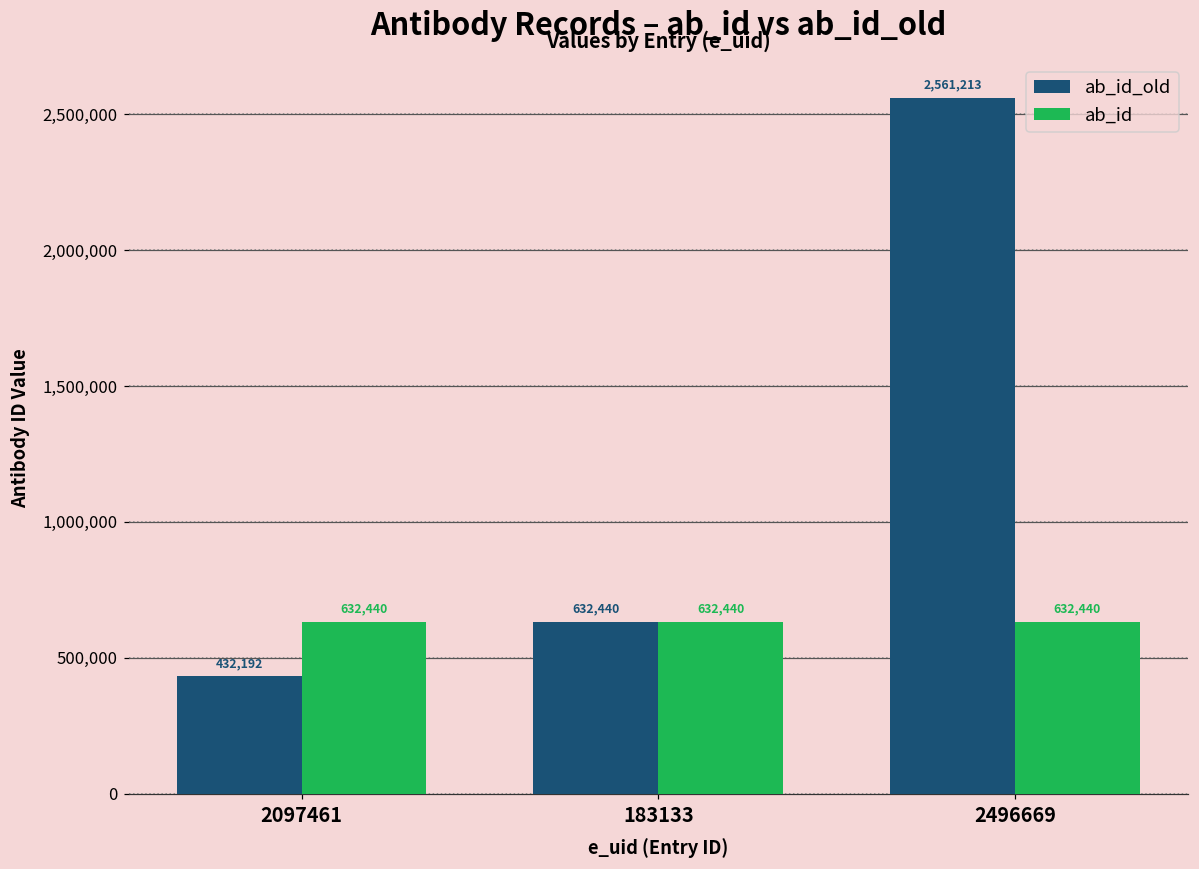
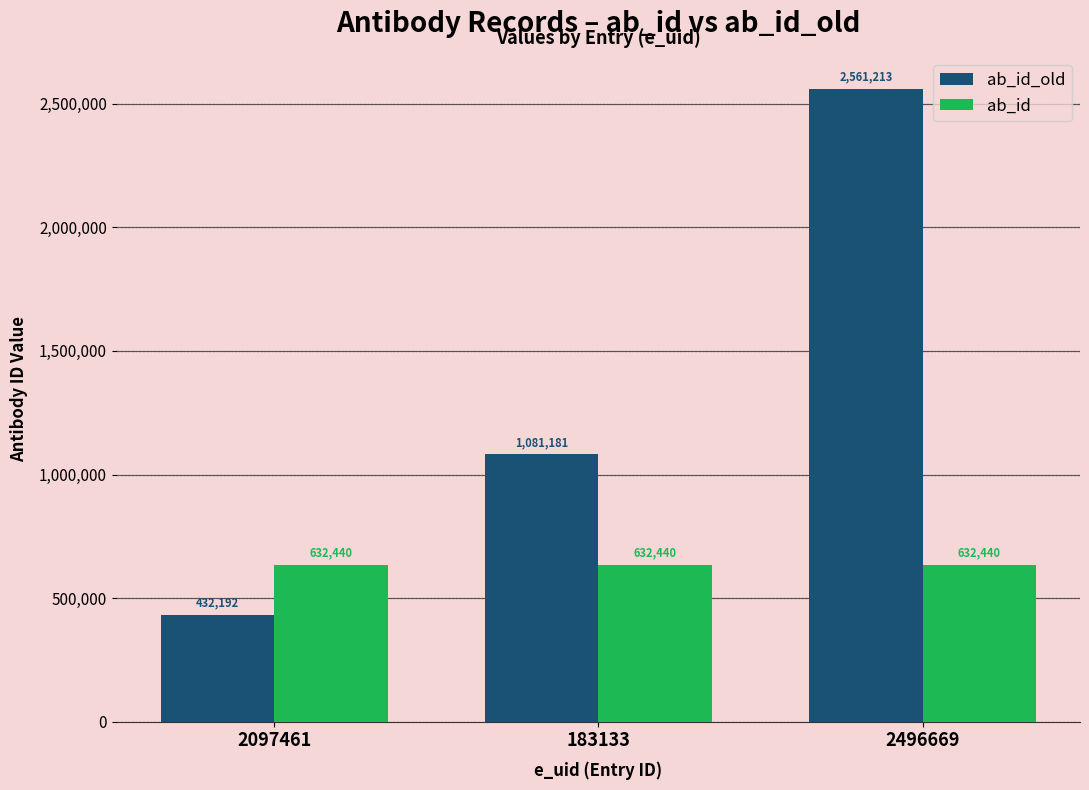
  {
    "ab_id_old": {
      "2097461": "432,192",
-     "183133": "632,440",
+     "183133": "1,081,181",
      "2496669": "2,561,213"
    },
    "ab_id": {
      "2097461": "632,440",
      "183133": "632,440",
      "2496669": "632,440"
    }
  }
